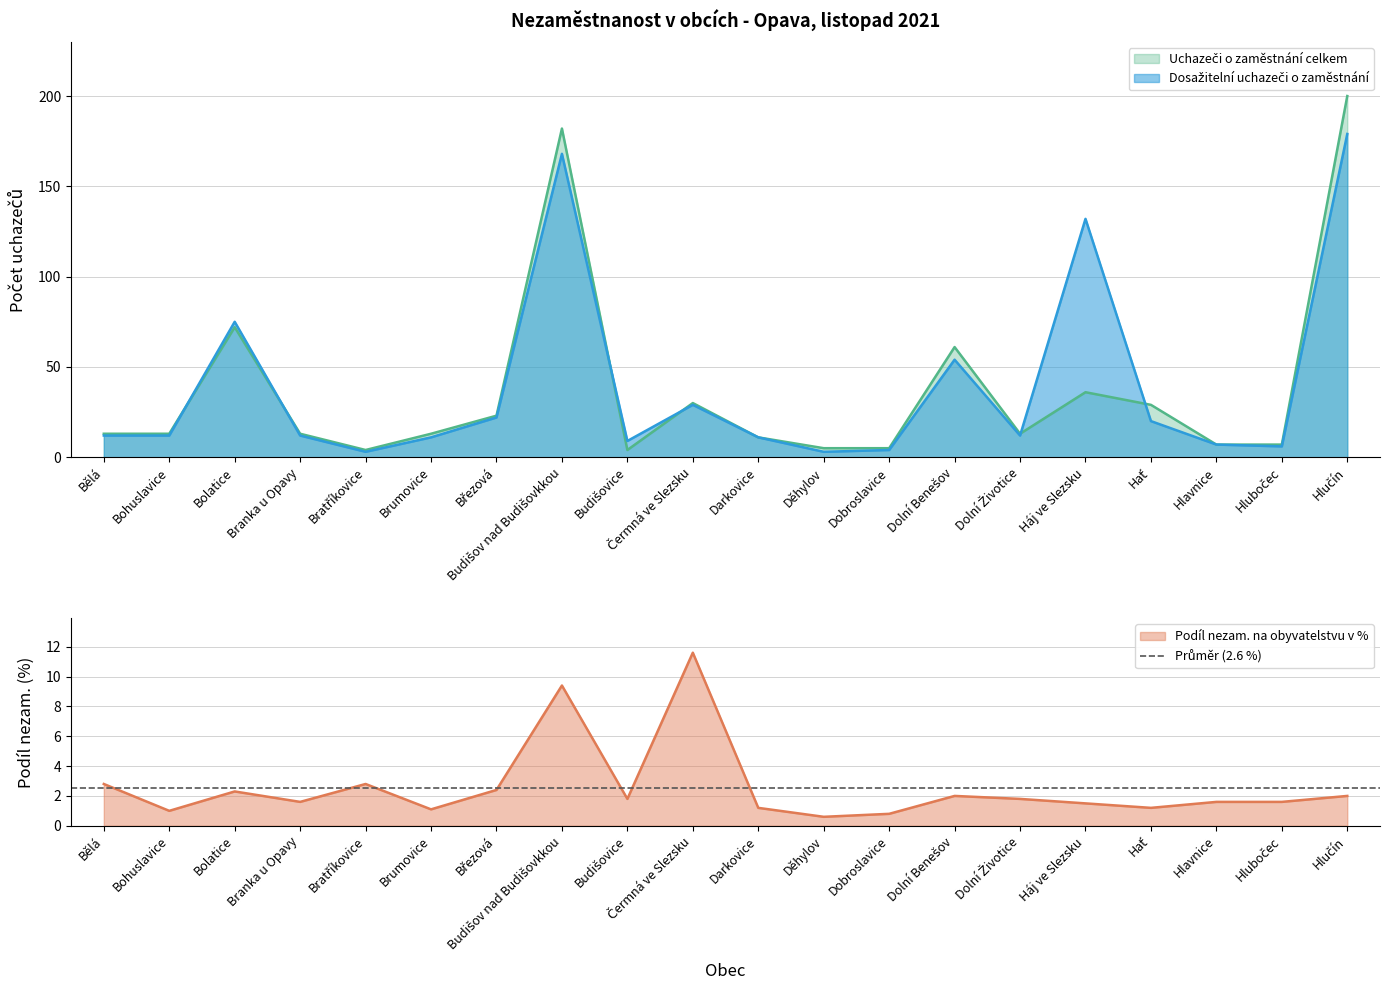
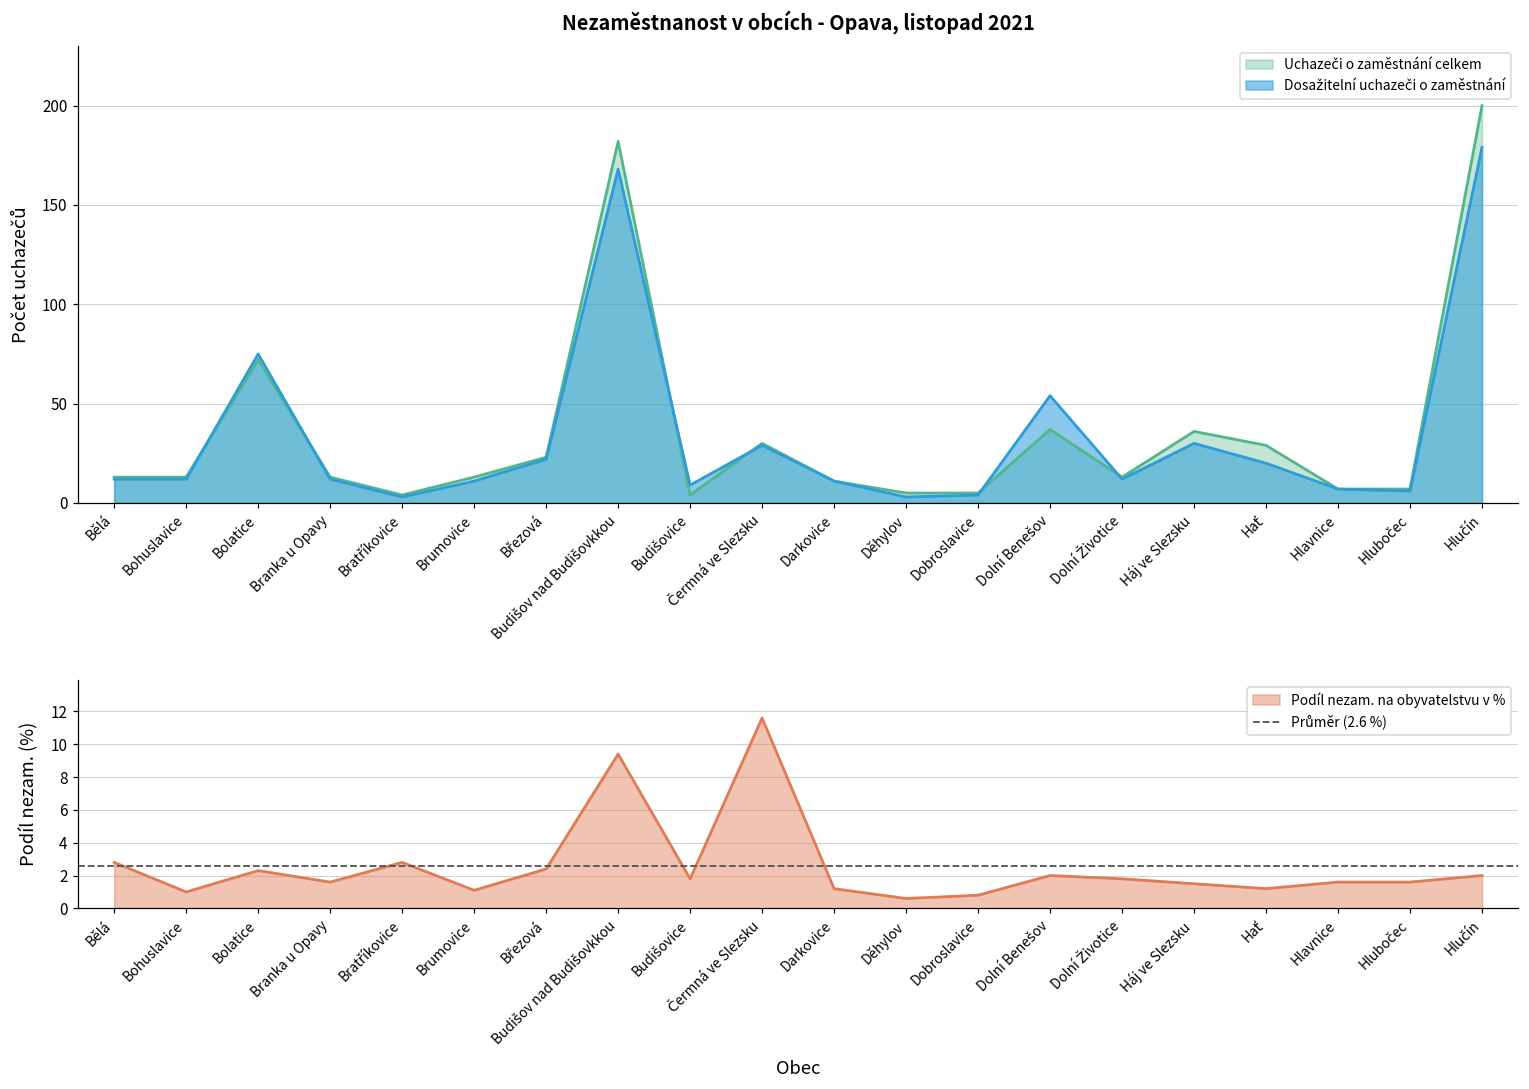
  {
    "Nezaměstnanost v obcích - Opava, listopad 2021": {
      "Uchazeči o zaměstnání celkem": {
        "Bolatice": 72,
        "Brumovice": 13,
        "Budišov nad Budišovkkou": 182,
        "Budišovice": 4,
        "Děhylov": 5,
-       "Dolní Benešov": 61,
+       "Dolní Benešov": 37,
        "Háj ve Slezsku": 36,
        "Hať": 29,
        "Hlučín": 200
      },
      "Dosažitelní uchazeči o zaměstnání": {
        "Bolatice": 75,
        "Brumovice": 11,
        "Budišov nad Budišovkkou": 168,
        "Budišovice": 9,
        "Děhylov": 3,
        "Dolní Benešov": 54,
-       "Háj ve Slezsku": 132,
+       "Háj ve Slezsku": 30,
        "Hať": 20,
        "Hlučín": 179
      }
    }
  }
